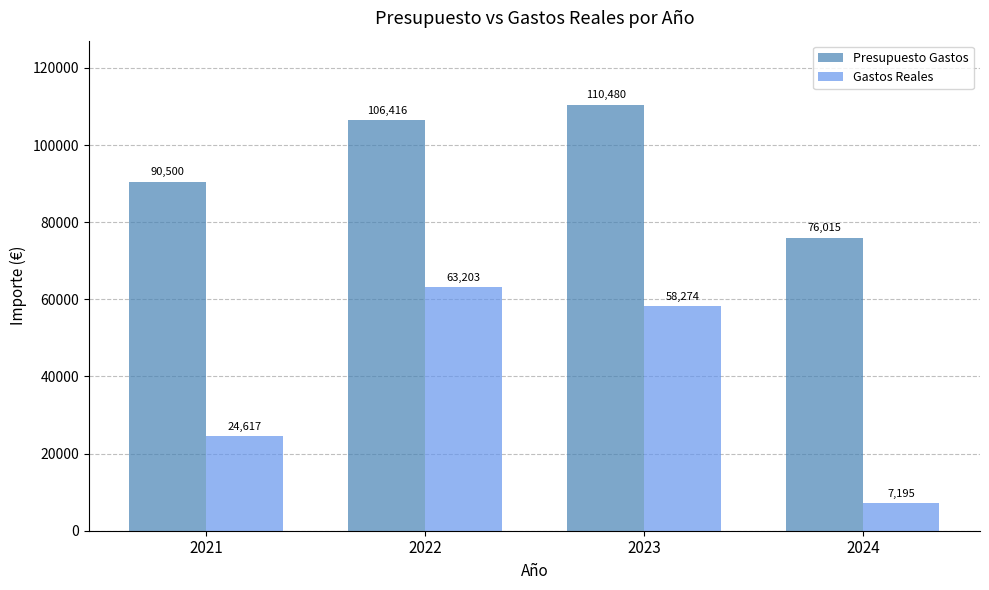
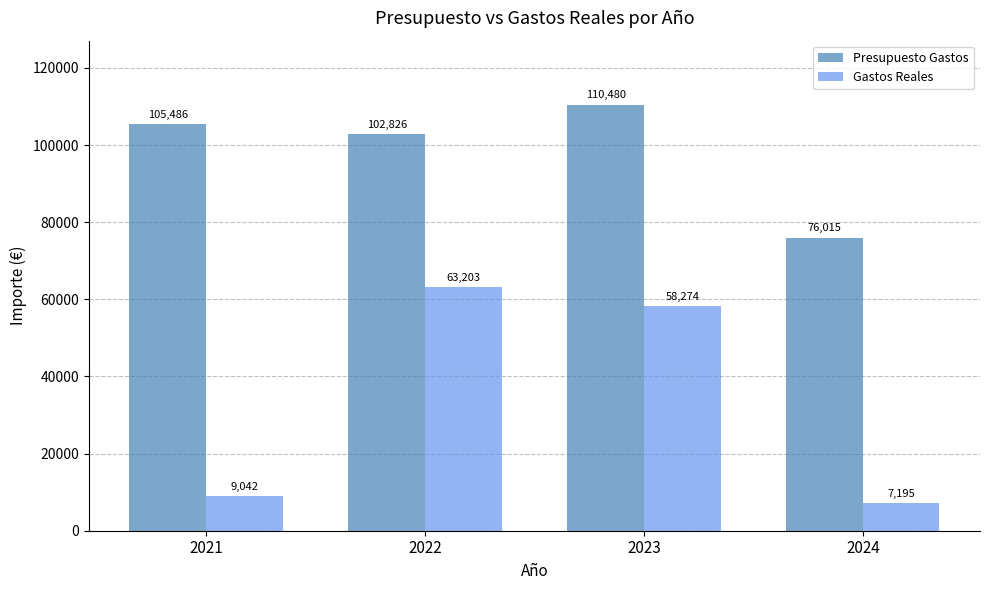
  {
    "Presupuesto Gastos": {
-     "2021": "90,500",
-     "2022": "106,416",
+     "2021": "105,486",
+     "2022": "102,826",
      "2023": "110,480",
      "2024": "76,015"
    },
    "Gastos Reales": {
-     "2021": "24,617",
+     "2021": "9,042",
      "2022": "63,203",
      "2023": "58,274",
      "2024": "7,195"
    }
  }
